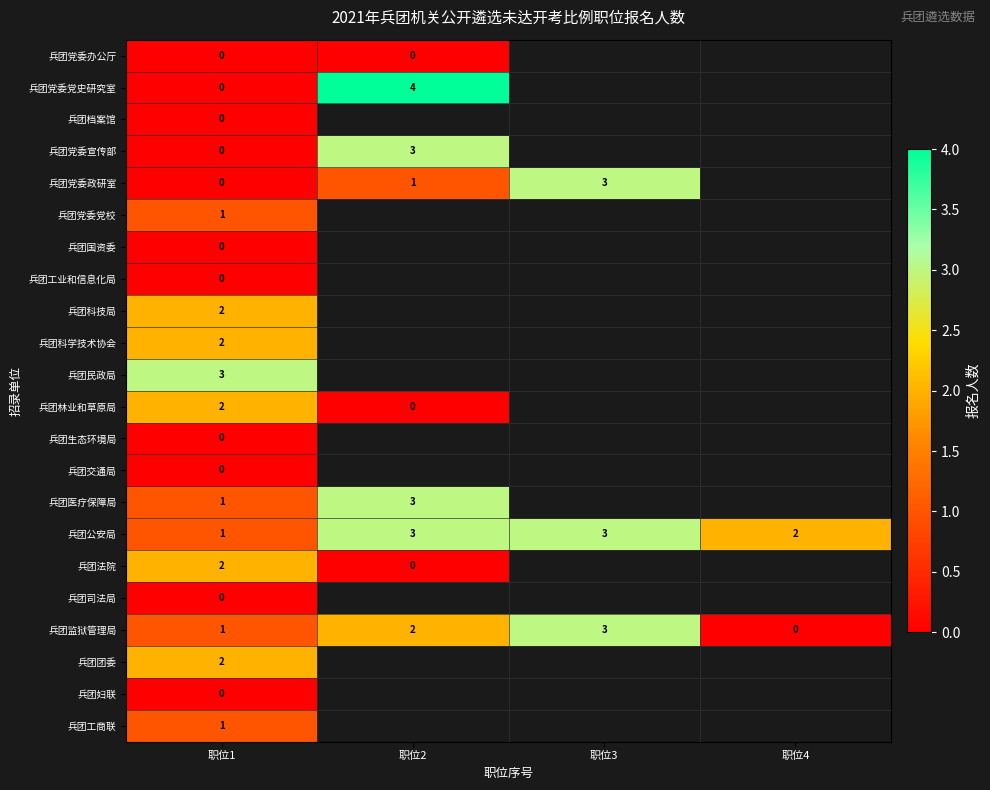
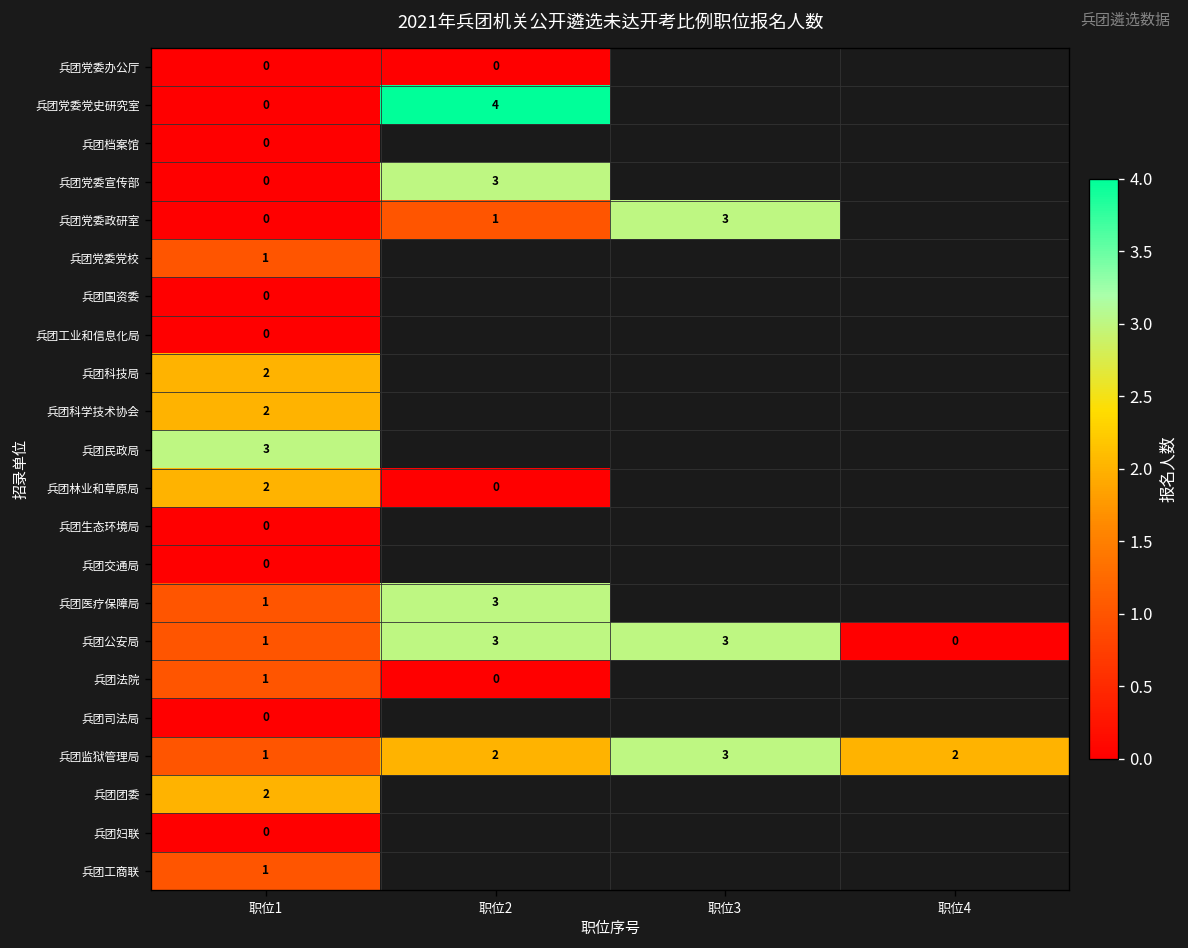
  {
    "兵团党委办公厅": {
      "职位1": 0,
      "职位2": 0
    },
    "兵团党委党史研究室": {
      "职位1": 0,
      "职位2": 4
    },
    "兵团档案馆": {
      "职位1": 0
    },
    "兵团党委宣传部": {
      "职位1": 0,
      "职位2": 3
    },
    "兵团党委政研室": {
      "职位1": 0,
      "职位2": 1,
      "职位3": 3
    },
    "兵团党委党校": {
      "职位1": 1
    },
    "兵团国资委": {
      "职位1": 0
    },
    "兵团工业和信息化局": {
      "职位1": 0
    },
    "兵团科技局": {
      "职位1": 2
    },
    "兵团科学技术协会": {
      "职位1": 2
    },
    "兵团民政局": {
      "职位1": 3
    },
    "兵团林业和草原局": {
      "职位1": 2,
      "职位2": 0
    },
    "兵团生态环境局": {
      "职位1": 0
    },
    "兵团交通局": {
      "职位1": 0
    },
    "兵团医疗保障局": {
      "职位1": 1,
      "职位2": 3
    },
    "兵团公安局": {
      "职位1": 1,
      "职位2": 3,
      "职位3": 3,
-     "职位4": 2
+     "职位4": 0
    },
    "兵团法院": {
-     "职位1": 2,
+     "职位1": 1,
      "职位2": 0
    },
    "兵团司法局": {
      "职位1": 0
    },
    "兵团监狱管理局": {
      "职位1": 1,
      "职位2": 2,
      "职位3": 3,
-     "职位4": 0
+     "职位4": 2
    },
    "兵团团委": {
      "职位1": 2
    },
    "兵团妇联": {
      "职位1": 0
    },
    "兵团工商联": {
      "职位1": 1
    }
  }
